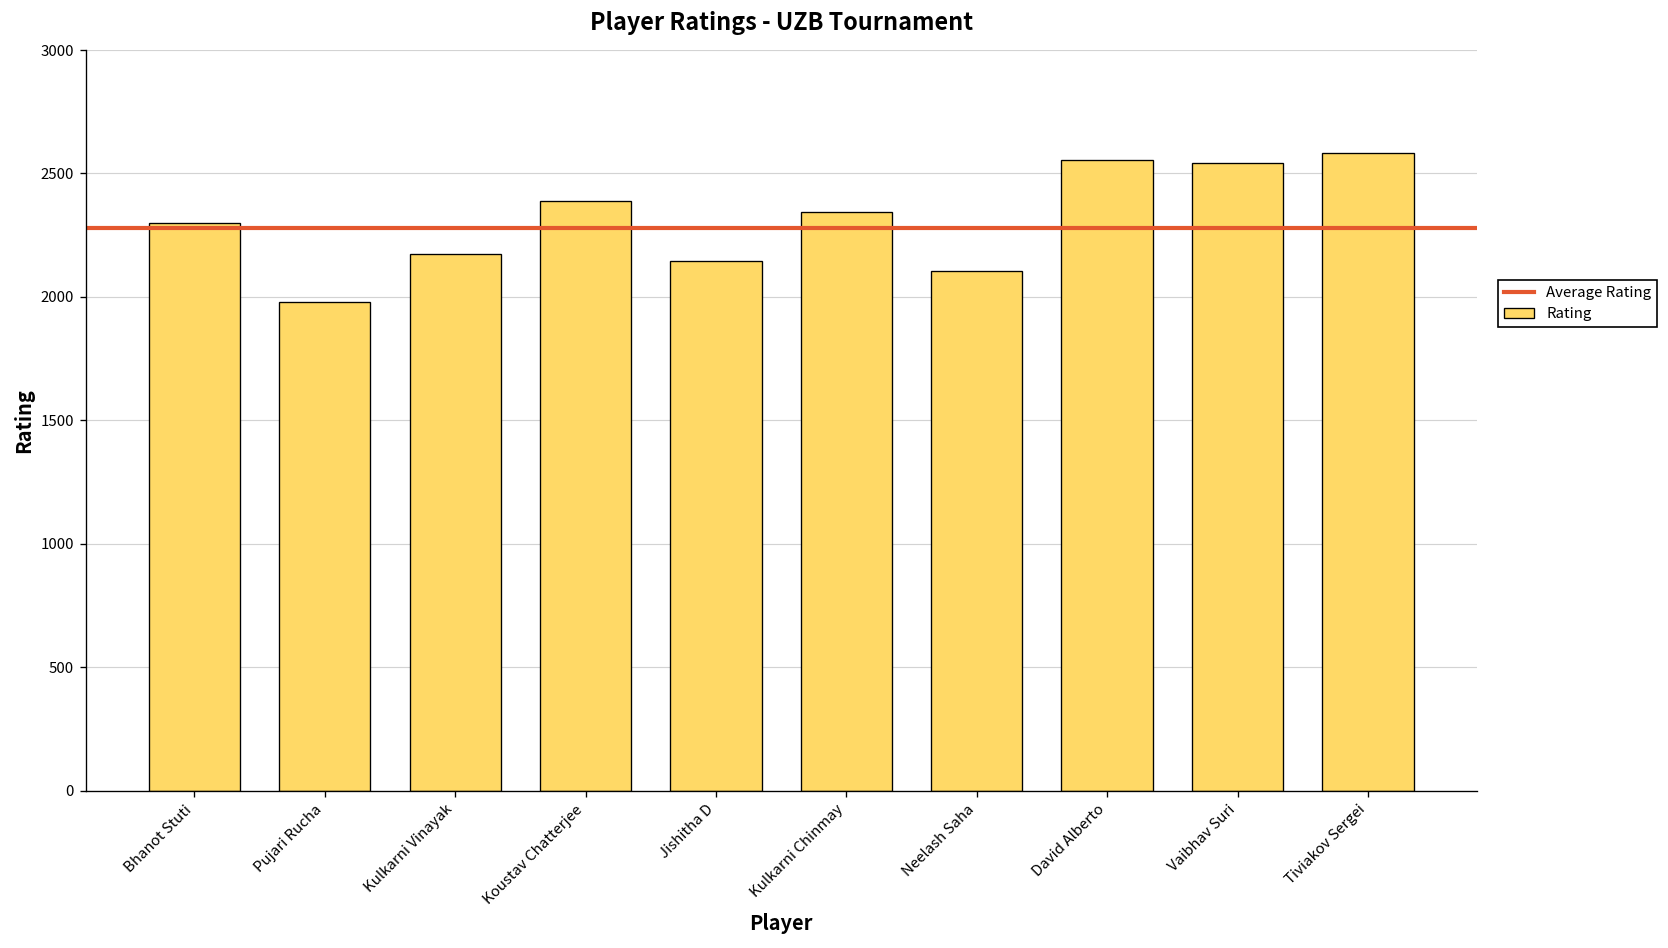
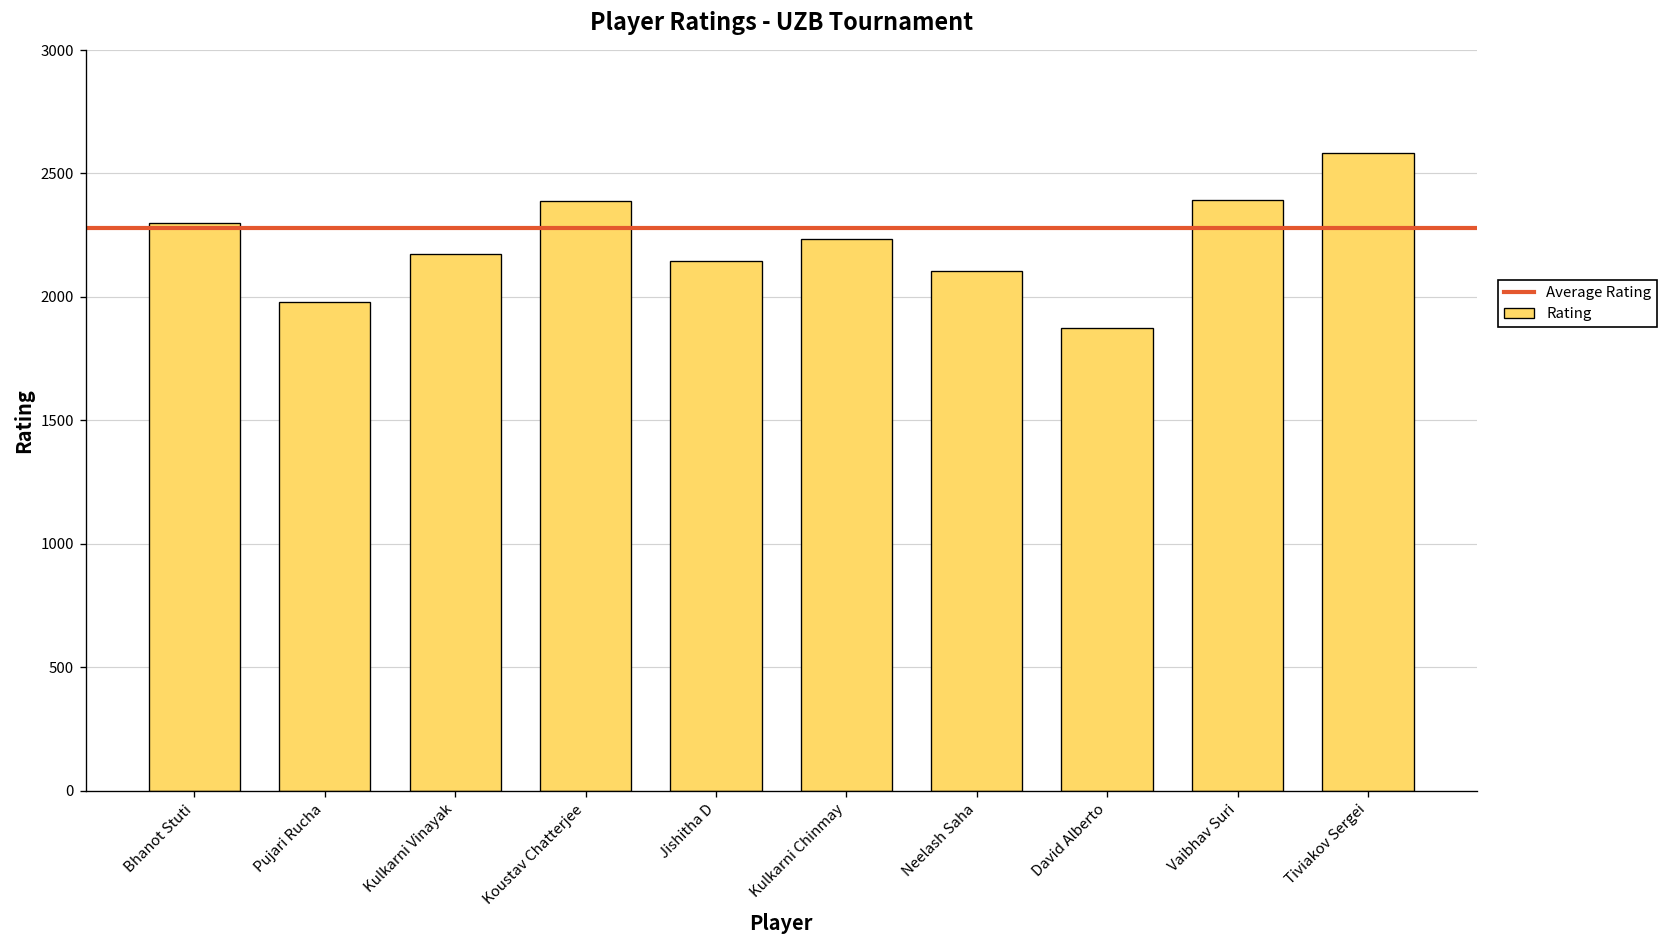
  {
    "Bhanot Stuti": 2300,
    "Pujari Rucha": 1980,
    "Kulkarni Vinayak": 2180,
    "Koustav Chatterjee": 2390,
    "Jishitha D": 2140,
-   "Kulkarni Chinmay": 2340,
+   "Kulkarni Chinmay": 2240,
    "Neelash Saha": 2110,
-   "David Alberto": 2550,
-   "Vaibhav Suri": 2540,
+   "David Alberto": 1880,
+   "Vaibhav Suri": 2390,
    "Tiviakov Sergei": 2580
  }
